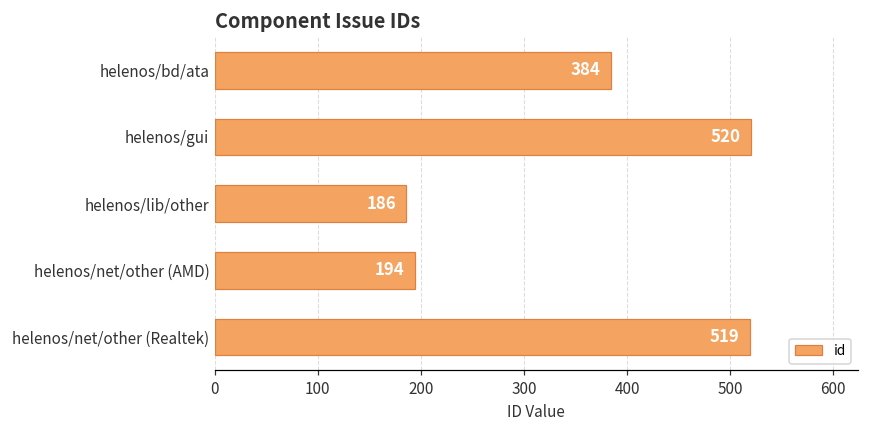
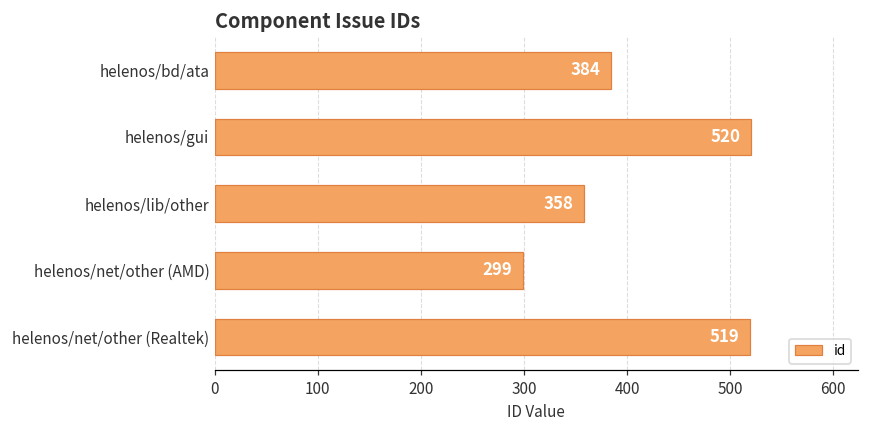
  {
    "helenos/bd/ata": 384,
    "helenos/gui": 520,
-   "helenos/lib/other": 186,
-   "helenos/net/other (AMD)": 194,
+   "helenos/lib/other": 358,
+   "helenos/net/other (AMD)": 299,
    "helenos/net/other (Realtek)": 519
  }
